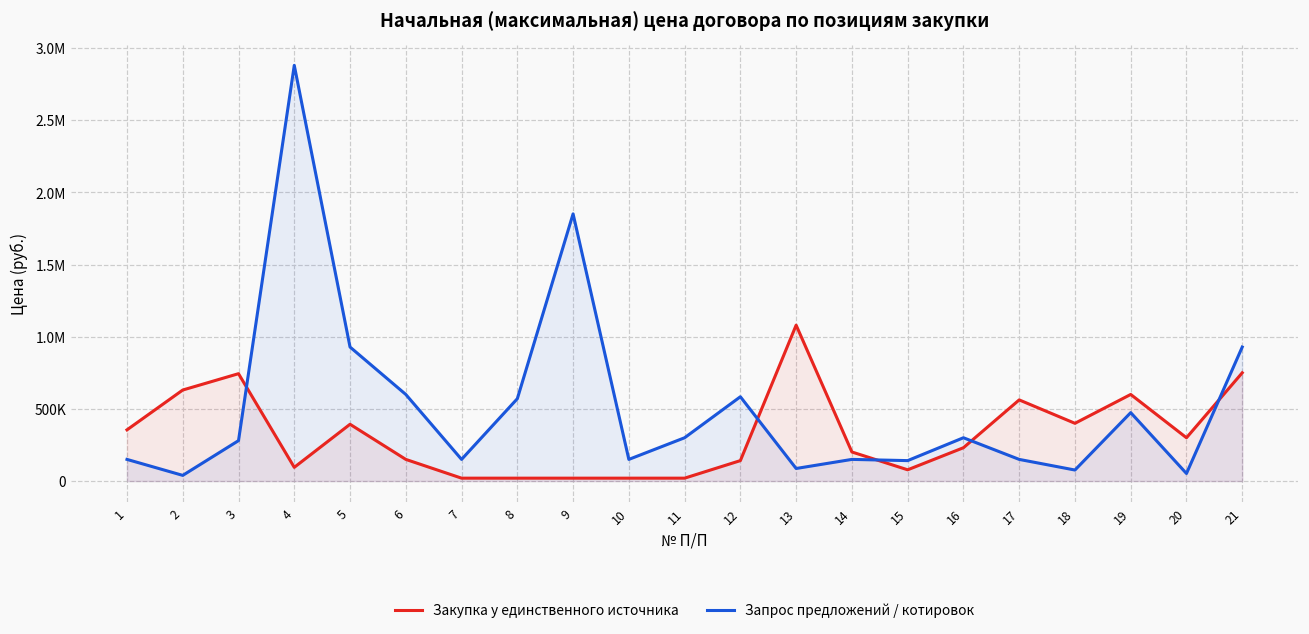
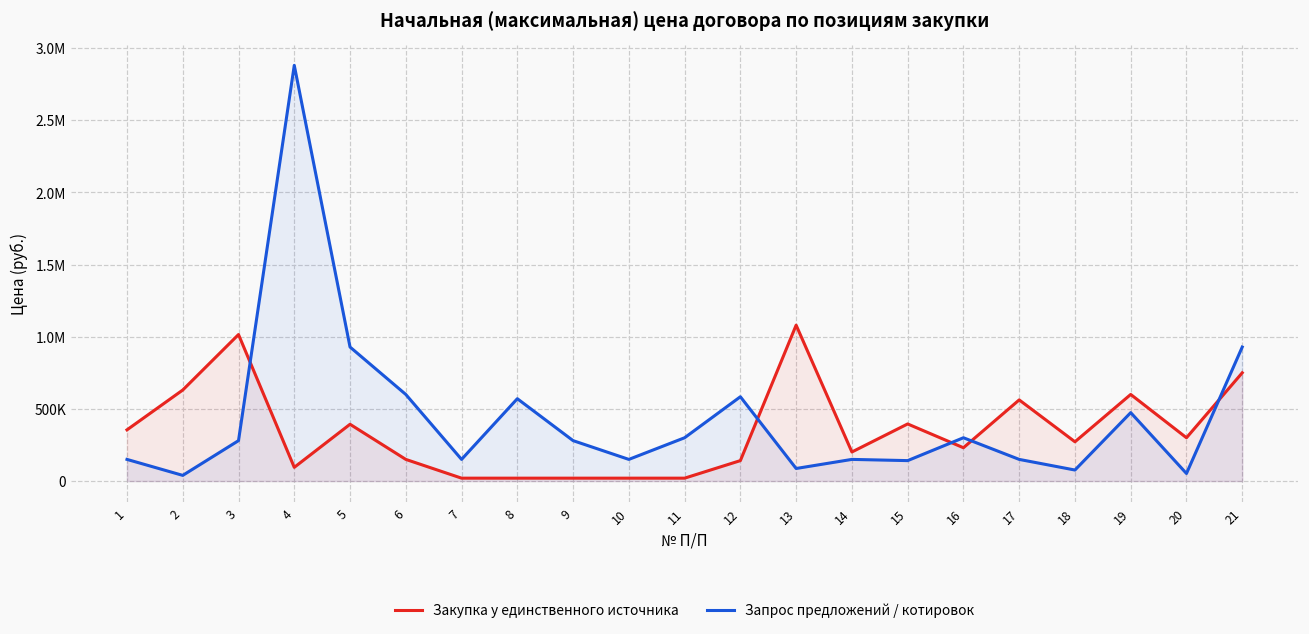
  {
    "Закупка у единственного источника": {
      "1": 350000,
      "2": 630000,
-     "3": 740000,
+     "3": 1020000,
      "4": 100000,
      "5": 390000,
      "6": 150000,
      "7": 20000,
      "8": 20000,
      "9": 20000,
      "10": 20000,
      "11": 20000,
      "12": 140000,
      "13": 1080000,
      "14": 200000,
-     "15": 80000,
+     "15": 400000,
      "16": 230000,
      "17": 560000,
-     "18": 400000,
+     "18": 270000,
      "19": 600000,
      "20": 300000,
      "21": 750000
    },
    "Запрос предложений / котировок": {
      "1": 150000,
      "2": 40000,
      "3": 280000,
      "4": 2880000,
      "5": 930000,
      "6": 600000,
      "7": 150000,
      "8": 570000,
-     "9": 1850000,
+     "9": 280000,
      "10": 150000,
      "11": 300000,
      "12": 580000,
      "13": 90000,
      "14": 150000,
      "15": 140000,
      "16": 300000,
      "17": 150000,
      "18": 80000,
      "19": 470000,
      "20": 50000,
      "21": 930000
    }
  }
